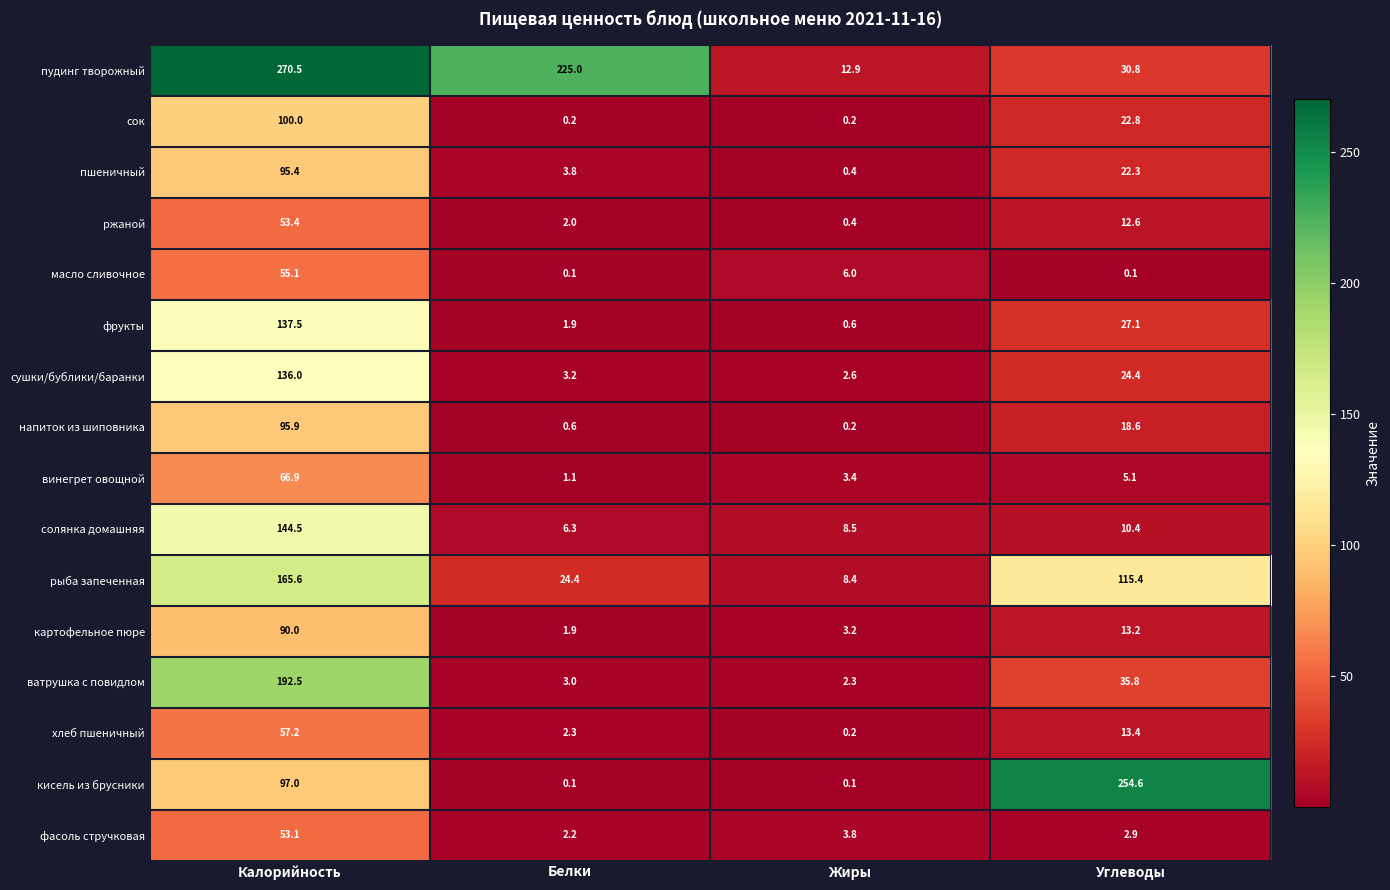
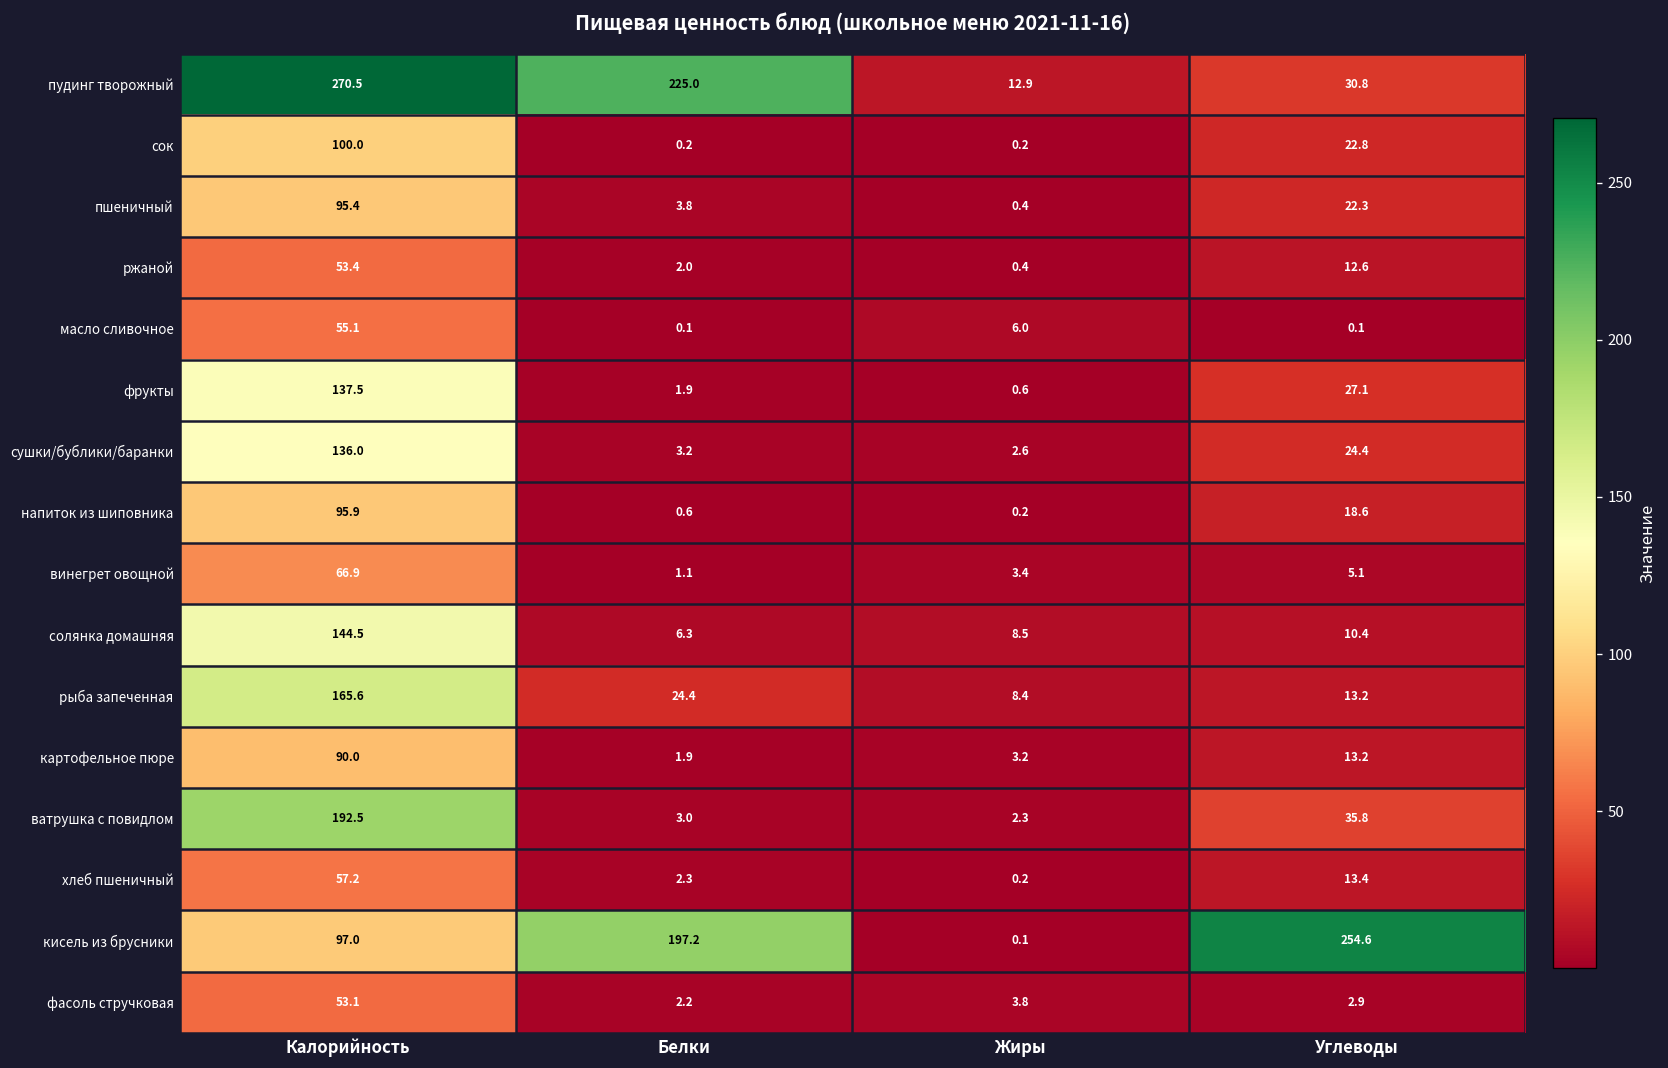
  {
    "пудинг творожный": {
      "Калорийность": 270.5,
      "Белки": 225.0,
      "Жиры": 12.9,
      "Углеводы": 30.8
    },
    "сок": {
      "Калорийность": 100.0,
      "Белки": 0.2,
      "Жиры": 0.2,
      "Углеводы": 22.8
    },
    "пшеничный": {
      "Калорийность": 95.4,
      "Белки": 3.8,
      "Жиры": 0.4,
      "Углеводы": 22.3
    },
    "ржаной": {
      "Калорийность": 53.4,
      "Белки": 2.0,
      "Жиры": 0.4,
      "Углеводы": 12.6
    },
    "масло сливочное": {
      "Калорийность": 55.1,
      "Белки": 0.1,
      "Жиры": 6.0,
      "Углеводы": 0.1
    },
    "фрукты": {
      "Калорийность": 137.5,
      "Белки": 1.9,
      "Жиры": 0.6,
      "Углеводы": 27.1
    },
    "сушки/бублики/баранки": {
      "Калорийность": 136.0,
      "Белки": 3.2,
      "Жиры": 2.6,
      "Углеводы": 24.4
    },
    "напиток из шиповника": {
      "Калорийность": 95.9,
      "Белки": 0.6,
      "Жиры": 0.2,
      "Углеводы": 18.6
    },
    "винегрет овощной": {
      "Калорийность": 66.9,
      "Белки": 1.1,
      "Жиры": 3.4,
      "Углеводы": 5.1
    },
    "солянка домашняя": {
      "Калорийность": 144.5,
      "Белки": 6.3,
      "Жиры": 8.5,
      "Углеводы": 10.4
    },
    "рыба запеченная": {
      "Калорийность": 165.6,
      "Белки": 24.4,
      "Жиры": 8.4,
-     "Углеводы": 115.4
+     "Углеводы": 13.2
    },
    "картофельное пюре": {
      "Калорийность": 90.0,
      "Белки": 1.9,
      "Жиры": 3.2,
      "Углеводы": 13.2
    },
    "ватрушка с повидлом": {
      "Калорийность": 192.5,
      "Белки": 3.0,
      "Жиры": 2.3,
      "Углеводы": 35.8
    },
    "хлеб пшеничный": {
      "Калорийность": 57.2,
      "Белки": 2.3,
      "Жиры": 0.2,
      "Углеводы": 13.4
    },
    "кисель из брусники": {
      "Калорийность": 97.0,
-     "Белки": 0.1,
+     "Белки": 197.2,
      "Жиры": 0.1,
      "Углеводы": 254.6
    },
    "фасоль стручковая": {
      "Калорийность": 53.1,
      "Белки": 2.2,
      "Жиры": 3.8,
      "Углеводы": 2.9
    }
  }
